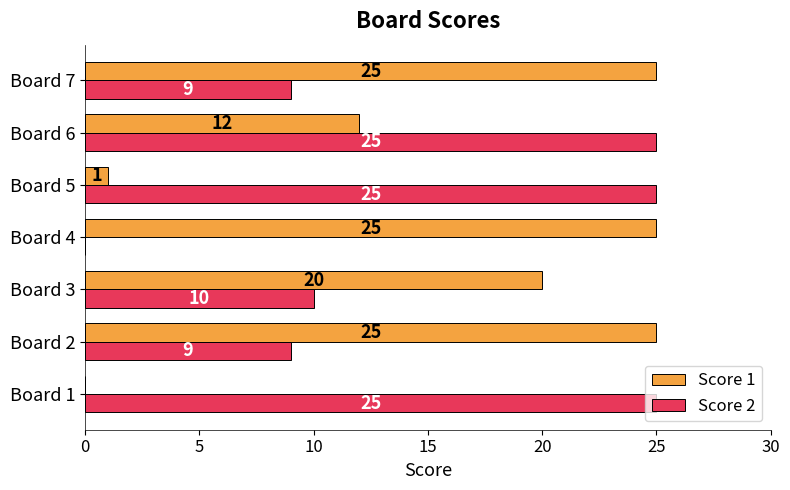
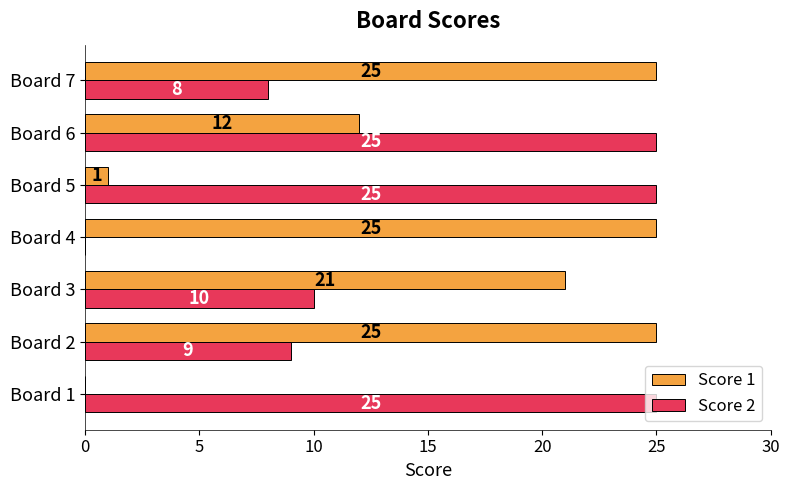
  {
    "Score 1": {
      "Board 7": 25,
      "Board 6": 12,
      "Board 5": 1,
      "Board 4": 25,
-     "Board 3": 20,
+     "Board 3": 21,
      "Board 2": 25
    },
    "Score 2": {
-     "Board 7": 9,
+     "Board 7": 8,
      "Board 6": 25,
      "Board 5": 25,
      "Board 3": 10,
      "Board 2": 9
    }
  }
